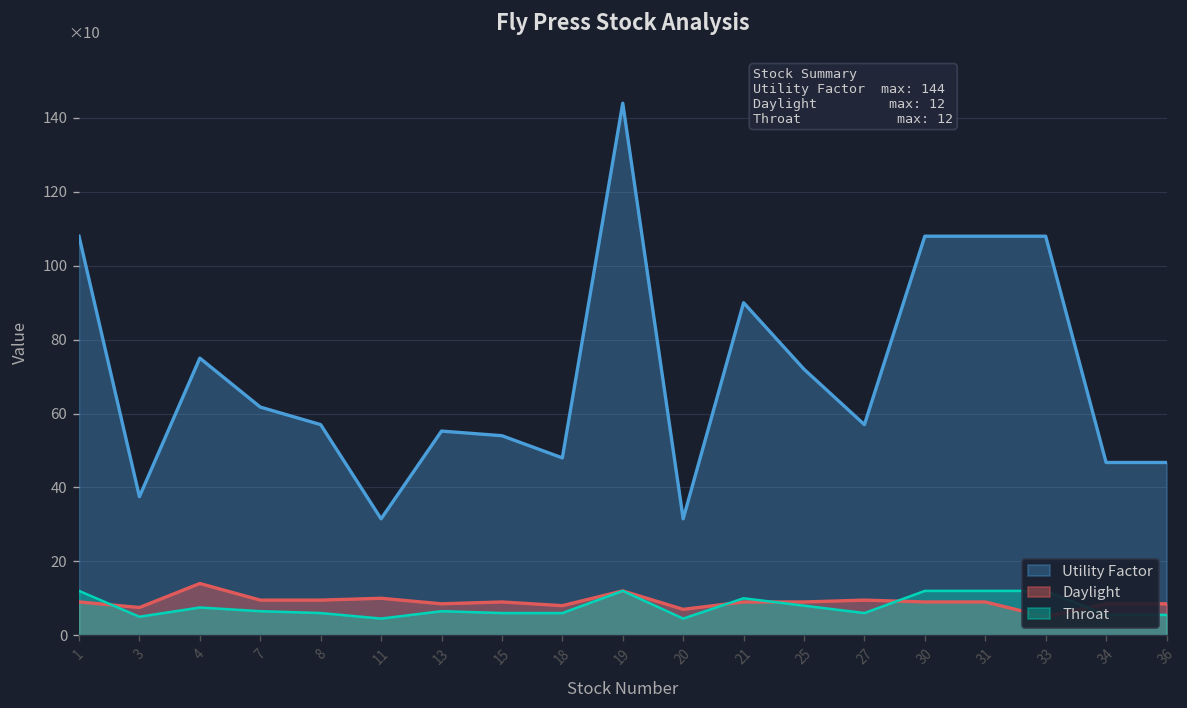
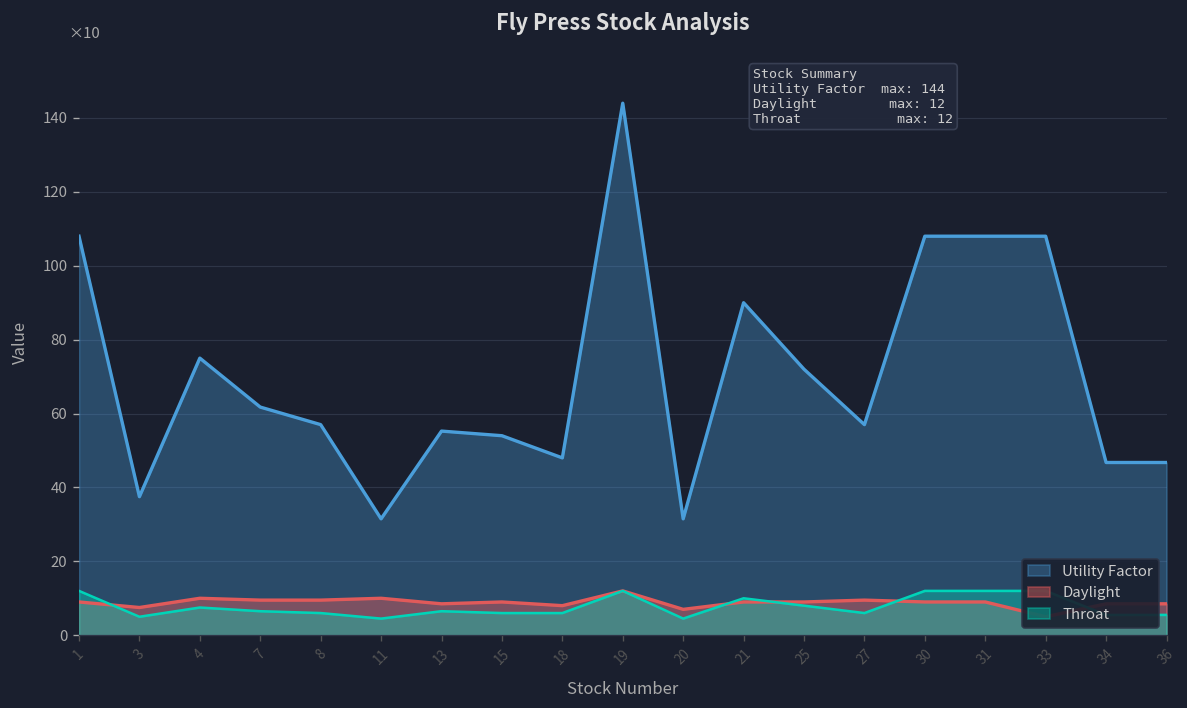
  {
    "Daylight": {
      "1": 9,
      "3": 8,
-     "4": 14,
+     "4": 10,
      "7": 10,
      "8": 10,
      "11": 10,
      "13": 9,
      "15": 9,
      "18": 8,
      "20": 7,
      "21": 9,
      "25": 9,
      "27": 10,
      "30": 9,
      "31": 9,
      "36": 9
    }
  }
